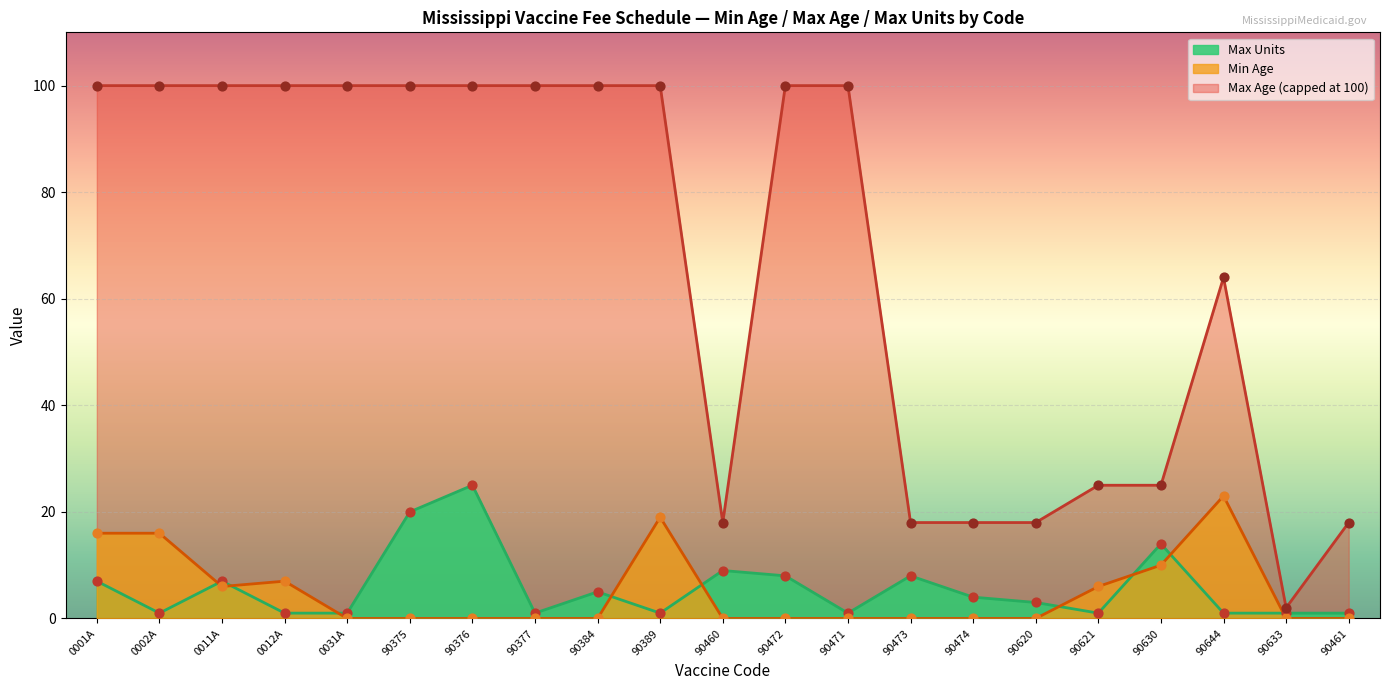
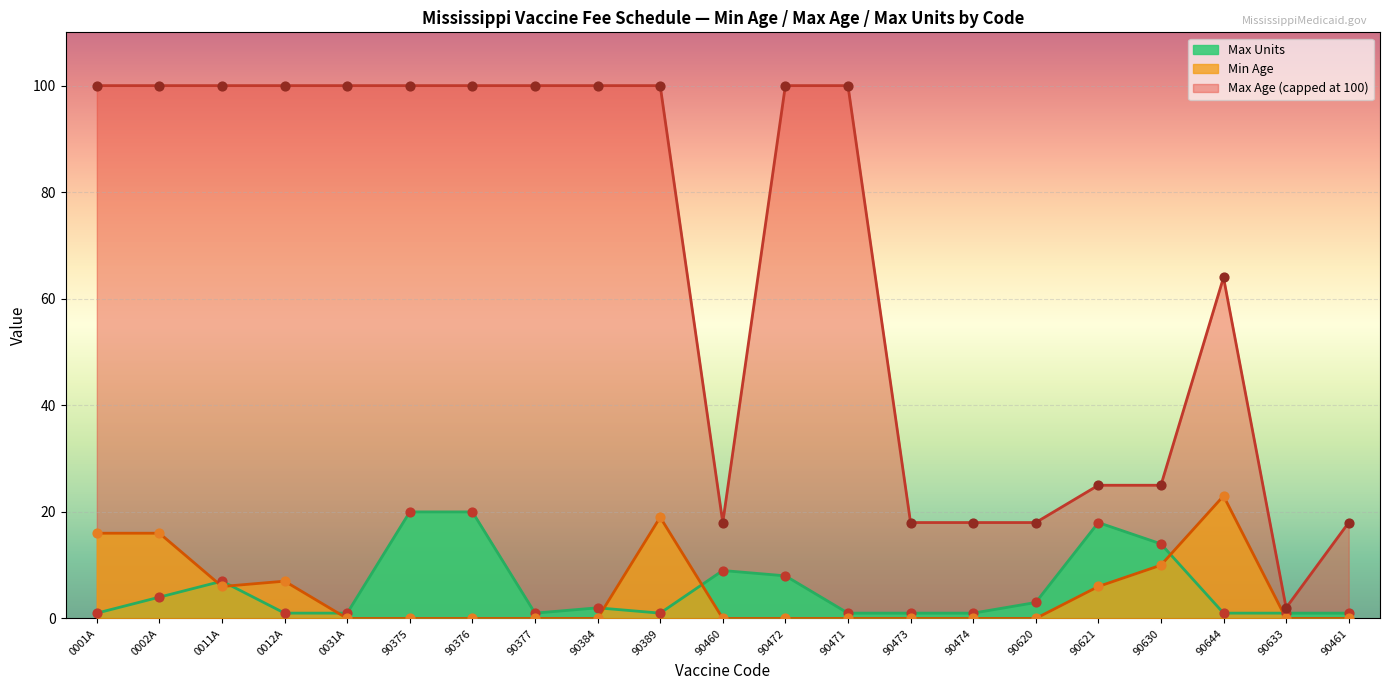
  {
    "Max Units": {
-     "0001A": 7,
-     "0002A": 1,
+     "0001A": 1,
+     "0002A": 4,
      "0011A": 7,
      "0012A": 1,
      "0031A": 1,
      "90375": 20,
-     "90376": 25,
+     "90376": 20,
      "90377": 1,
-     "90384": 5,
+     "90384": 2,
      "90389": 1,
      "90460": 9,
      "90472": 8,
      "90471": 1,
-     "90473": 8,
-     "90474": 4,
+     "90473": 1,
+     "90474": 1,
      "90620": 3,
-     "90621": 1,
+     "90621": 18,
      "90630": 14,
      "90644": 1,
      "90633": 1,
      "90461": 1
    },
    "Min Age": {
      "0001A": 16,
      "0002A": 16,
      "0011A": 6,
      "0012A": 7,
      "0031A": 0,
      "90375": 0,
      "90376": 0,
      "90377": 0,
      "90384": 0,
      "90389": 19,
      "90460": 0,
      "90472": 0,
      "90471": 0,
      "90473": 0,
      "90474": 0,
      "90620": 0,
      "90621": 6,
      "90630": 10,
      "90644": 23,
      "90633": 0,
      "90461": 0
    },
    "Max Age (capped at 100)": {
      "0001A": 100,
      "0002A": 100,
      "0011A": 100,
      "0012A": 100,
      "0031A": 100,
      "90375": 100,
      "90376": 100,
      "90377": 100,
      "90384": 100,
      "90389": 100,
      "90460": 18,
      "90472": 100,
      "90471": 100,
      "90473": 18,
      "90474": 18,
      "90620": 18,
      "90621": 25,
      "90630": 25,
      "90644": 64,
      "90633": 2,
      "90461": 18
    }
  }
